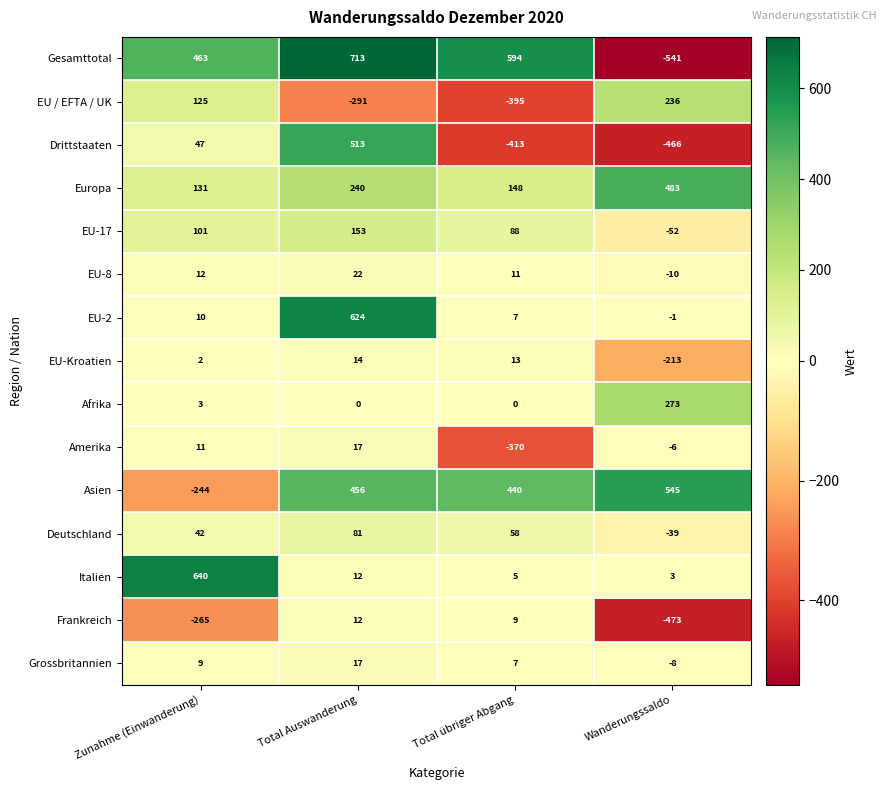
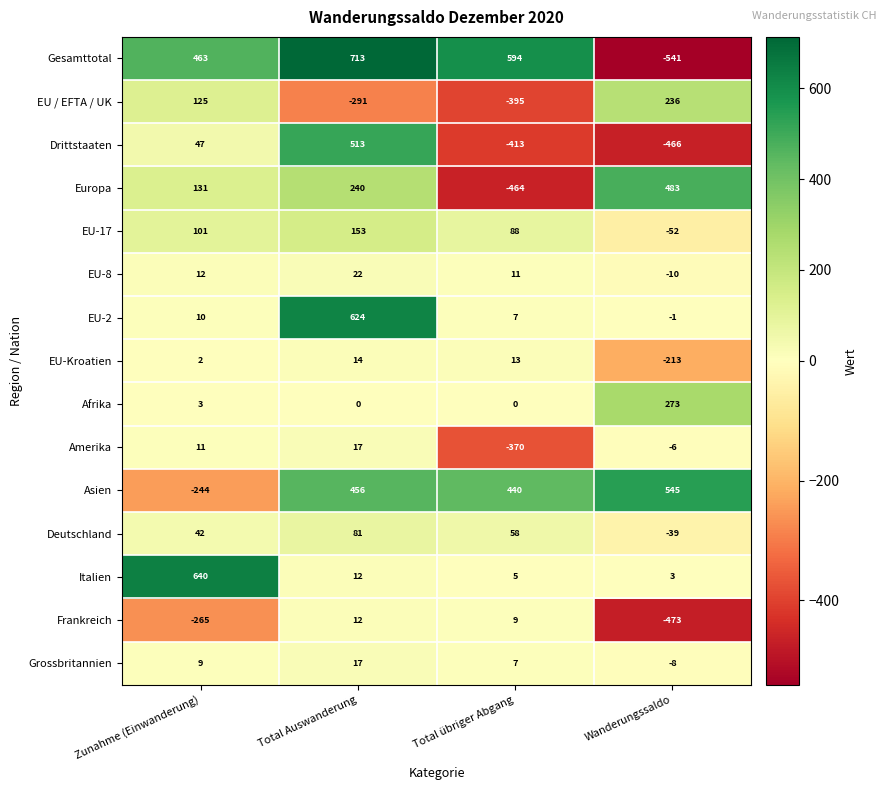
  {
    "Gesamttotal": {
      "Zunahme (Einwanderung)": 463,
      "Total Auswanderung": 713,
      "Total übriger Abgang": 594,
      "Wanderungssaldo": -541
    },
    "EU / EFTA / UK": {
      "Zunahme (Einwanderung)": 125,
      "Total Auswanderung": -291,
      "Total übriger Abgang": -395,
      "Wanderungssaldo": 236
    },
    "Drittstaaten": {
      "Zunahme (Einwanderung)": 47,
      "Total Auswanderung": 513,
      "Total übriger Abgang": -413,
      "Wanderungssaldo": -466
    },
    "Europa": {
      "Zunahme (Einwanderung)": 131,
      "Total Auswanderung": 240,
-     "Total übriger Abgang": 148,
+     "Total übriger Abgang": -464,
      "Wanderungssaldo": 483
    },
    "EU-17": {
      "Zunahme (Einwanderung)": 101,
      "Total Auswanderung": 153,
      "Total übriger Abgang": 88,
      "Wanderungssaldo": -52
    },
    "EU-8": {
      "Zunahme (Einwanderung)": 12,
      "Total Auswanderung": 22,
      "Total übriger Abgang": 11,
      "Wanderungssaldo": -10
    },
    "EU-2": {
      "Zunahme (Einwanderung)": 10,
      "Total Auswanderung": 624,
      "Total übriger Abgang": 7,
      "Wanderungssaldo": -1
    },
    "EU-Kroatien": {
      "Zunahme (Einwanderung)": 2,
      "Total Auswanderung": 14,
      "Total übriger Abgang": 13,
      "Wanderungssaldo": -213
    },
    "Afrika": {
      "Zunahme (Einwanderung)": 3,
      "Total Auswanderung": 0,
      "Total übriger Abgang": 0,
      "Wanderungssaldo": 273
    },
    "Amerika": {
      "Zunahme (Einwanderung)": 11,
      "Total Auswanderung": 17,
      "Total übriger Abgang": -370,
      "Wanderungssaldo": -6
    },
    "Asien": {
      "Zunahme (Einwanderung)": -244,
      "Total Auswanderung": 456,
      "Total übriger Abgang": 440,
      "Wanderungssaldo": 545
    },
    "Deutschland": {
      "Zunahme (Einwanderung)": 42,
      "Total Auswanderung": 81,
      "Total übriger Abgang": 58,
      "Wanderungssaldo": -39
    },
    "Italien": {
      "Zunahme (Einwanderung)": 640,
      "Total Auswanderung": 12,
      "Total übriger Abgang": 5,
      "Wanderungssaldo": 3
    },
    "Frankreich": {
      "Zunahme (Einwanderung)": -265,
      "Total Auswanderung": 12,
      "Total übriger Abgang": 9,
      "Wanderungssaldo": -473
    },
    "Grossbritannien": {
      "Zunahme (Einwanderung)": 9,
      "Total Auswanderung": 17,
      "Total übriger Abgang": 7,
      "Wanderungssaldo": -8
    }
  }
